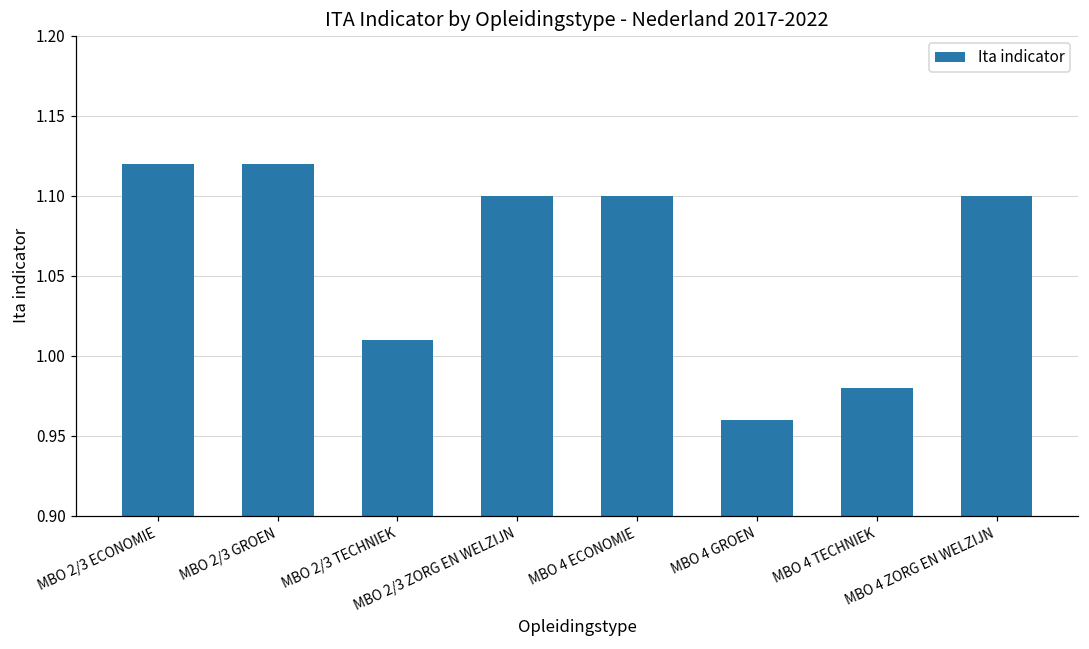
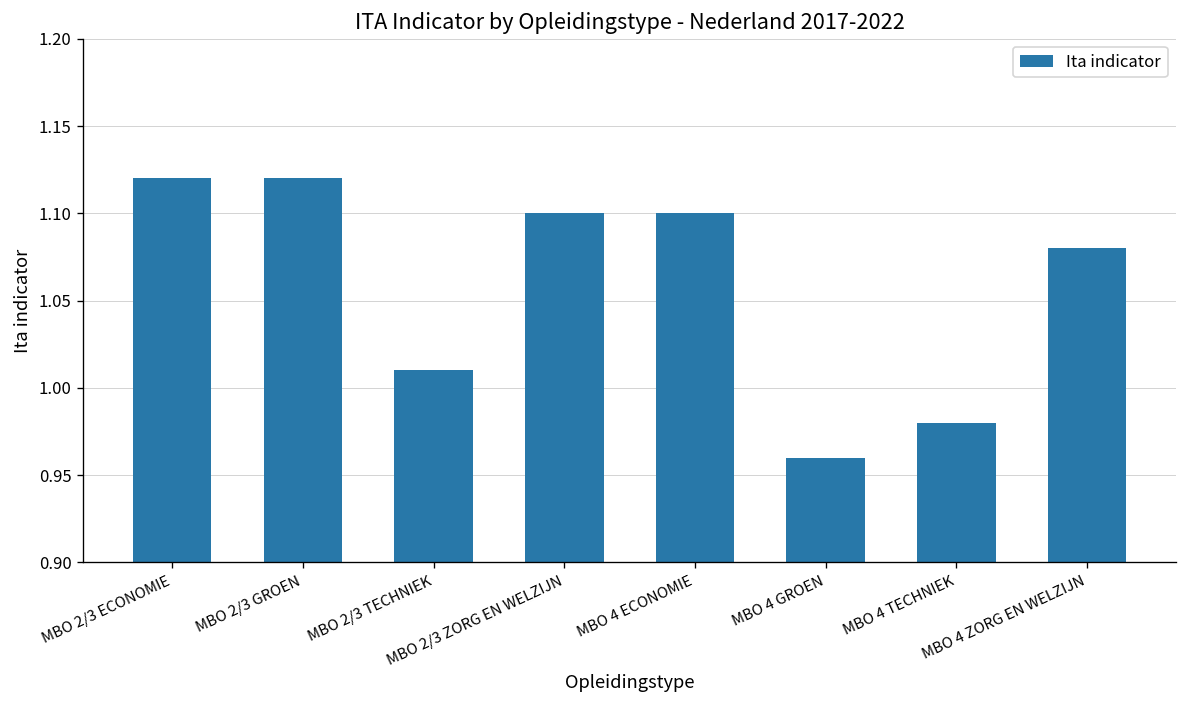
  {
    "MBO 2/3 ECONOMIE": 1.12,
    "MBO 2/3 GROEN": 1.12,
    "MBO 2/3 TECHNIEK": 1.01,
    "MBO 2/3 ZORG EN WELZIJN": 1.10,
    "MBO 4 ECONOMIE": 1.10,
    "MBO 4 GROEN": 0.96,
    "MBO 4 TECHNIEK": 0.98,
-   "MBO 4 ZORG EN WELZIJN": 1.10
+   "MBO 4 ZORG EN WELZIJN": 1.08
  }
